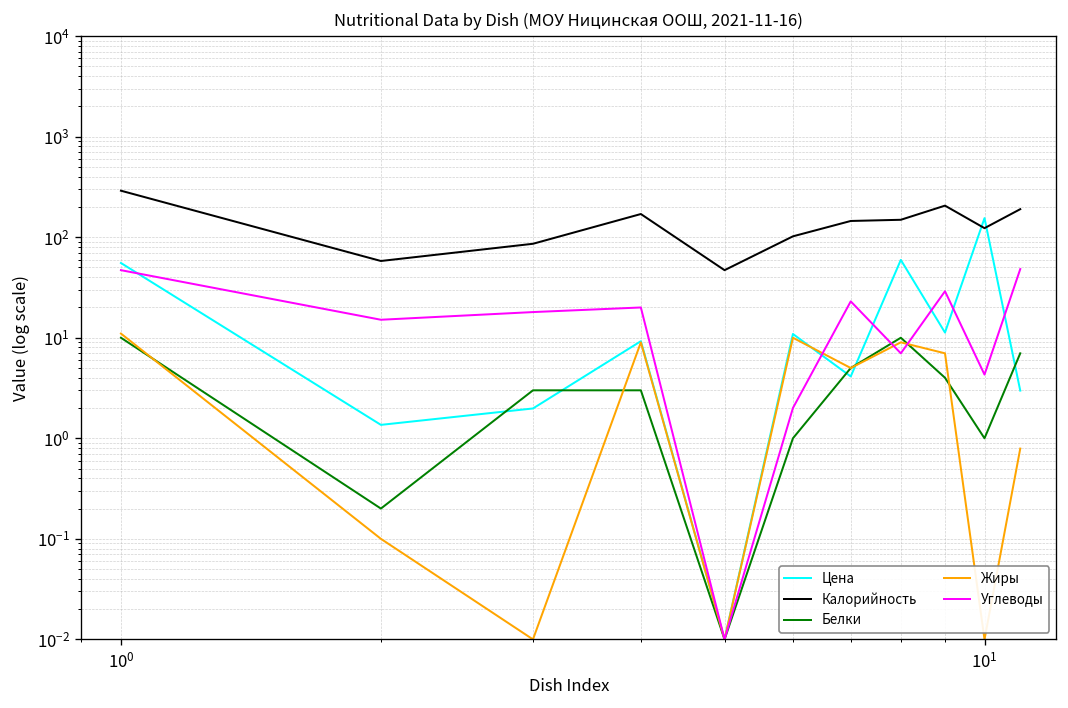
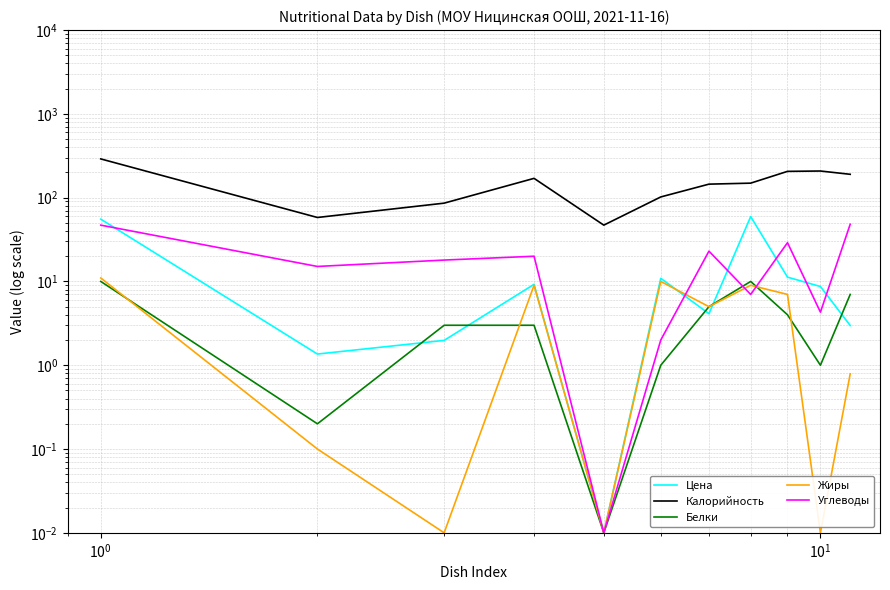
  {
    "Цена": {
      "10^0": 60,
-     "10^1": 150
+     "10^1": 9
    },
    "Калорийность": {
      "10^0": 290,
-     "10^1": 120
+     "10^1": 210
    },
    "Белки": {
      "10^0": 10,
      "10^1": 1
    },
    "Жиры": {
      "10^0": 11,
      "10^1": 0.010
    },
    "Углеводы": {
      "10^0": 50,
      "10^1": 4
    }
  }
